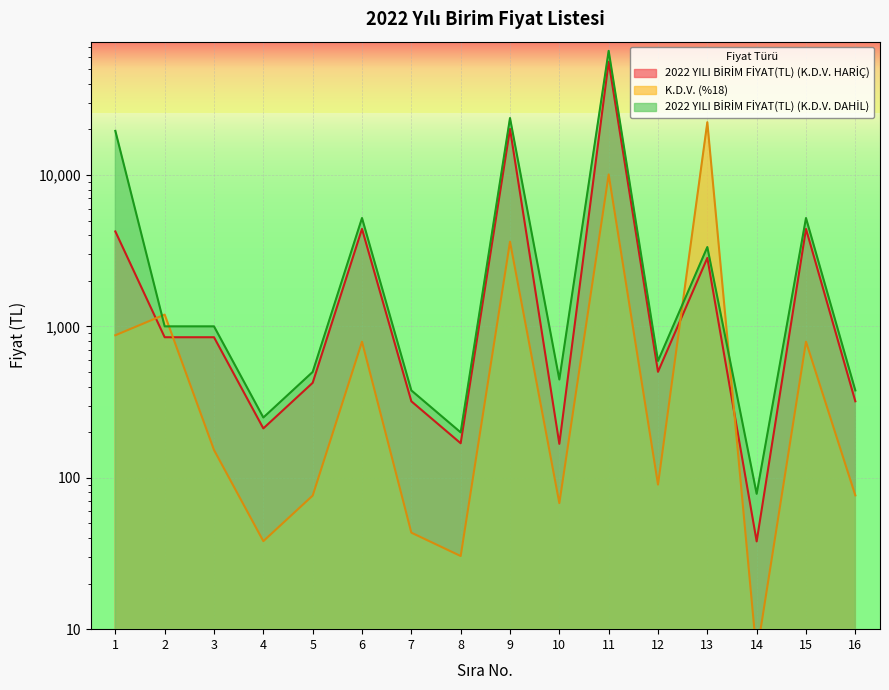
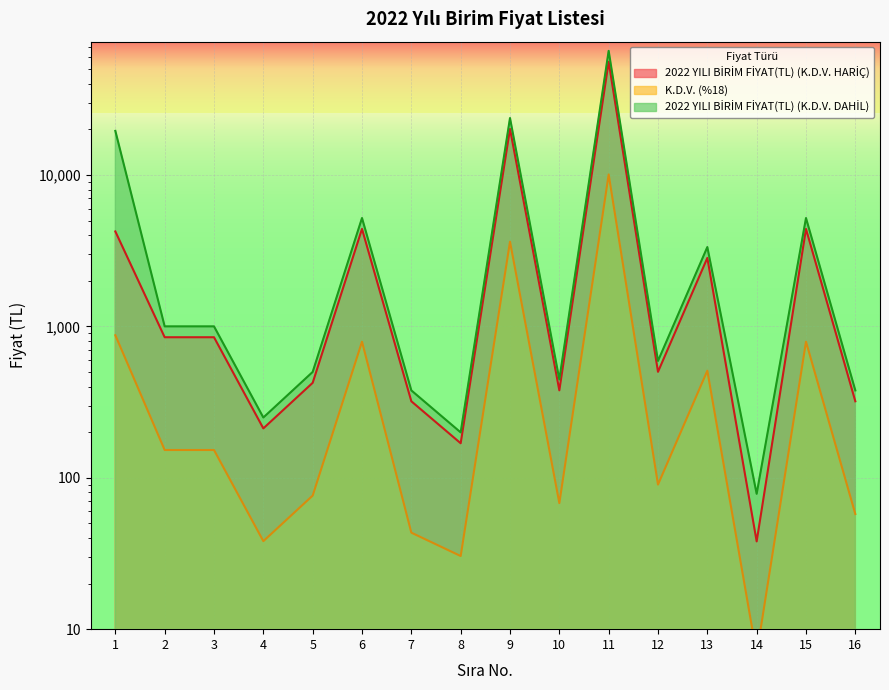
  {
    "2022 YILI BİRİM FİYAT(TL) (K.D.V. HARİÇ)": {
      "1": "4,200",
      "2": "800",
      "3": "800",
      "4": "210",
      "5": "420",
      "6": "4,400",
      "7": "320",
      "8": "170",
      "9": "20,000",
-     "10": "170",
+     "10": "380",
      "11": "56,000",
      "12": "500",
      "13": "2,800",
      "14": "38",
      "15": "4,400",
      "16": "320"
    },
    "K.D.V. (%18)": {
      "1": "900",
-     "2": "1,200",
+     "2": "150",
      "3": "150",
      "4": "38",
      "5": "80",
      "6": "800",
      "7": "43",
      "8": "30",
      "9": "3,600",
      "10": "70",
      "11": "10,000",
      "12": "90",
-     "13": "22,000",
+     "13": "510",
      "15": "800",
-     "16": "80"
+     "16": "58"
    },
    "2022 YILI BİRİM FİYAT(TL) (K.D.V. DAHİL)": {
      "1": "20,000",
      "2": "1,000",
      "3": "1,000",
      "4": "250",
      "5": "500",
      "6": "5,200",
      "7": "380",
      "8": "200",
      "9": "24,000",
      "10": "450",
      "11": "70,000",
      "12": "590",
      "13": "3,300",
      "14": "80",
      "15": "5,200",
      "16": "380"
    }
  }
